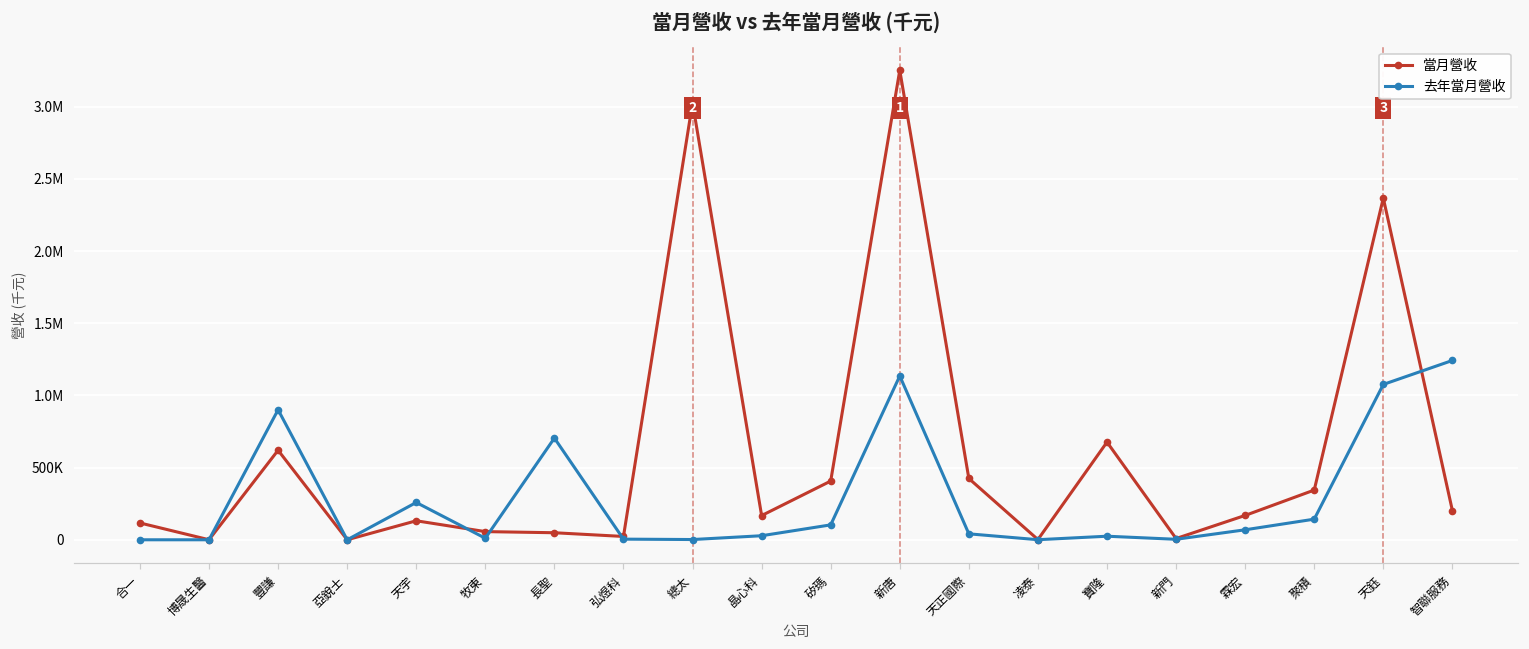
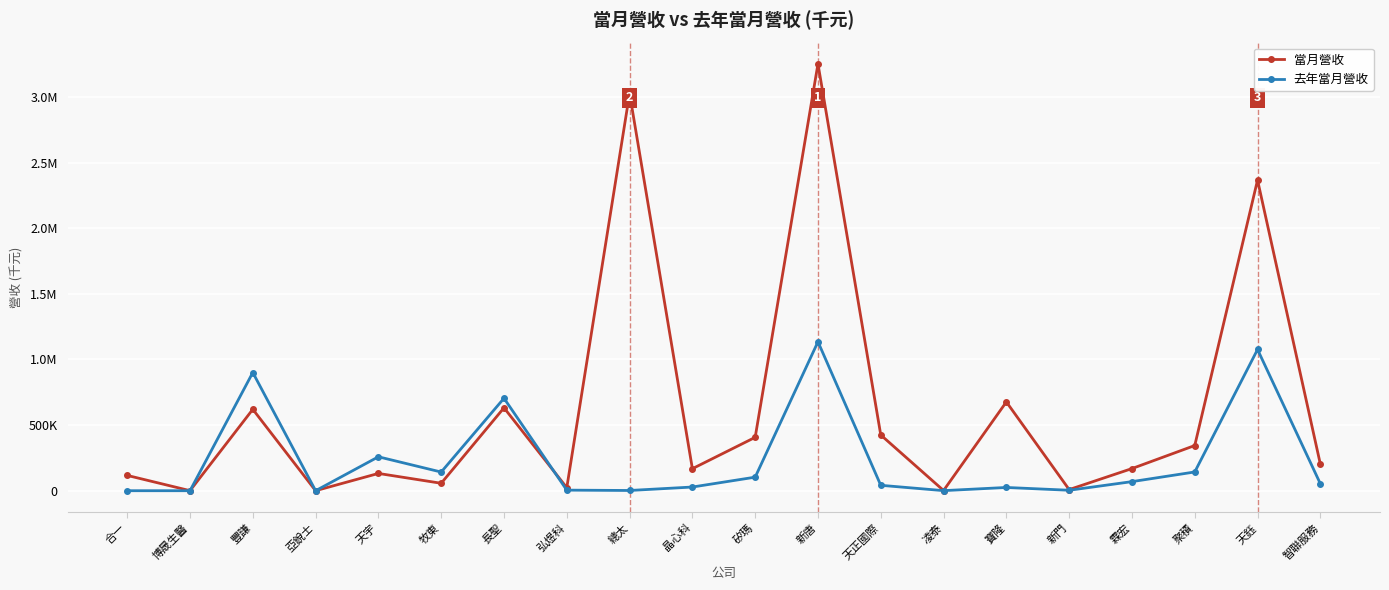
  {
    "當月營收": {
      "合一": 120000,
      "豐謙": 620000,
      "天宇": 130000,
      "牧東": 60000,
-     "長聖": 50000,
+     "長聖": 630000,
      "晶心科": 170000,
      "矽瑪": 410000,
      "新唐": 3250000,
      "天正國際": 420000,
      "寶隆": 680000,
      "霖宏": 170000,
      "聚積": 340000,
      "天鈺": 2370000,
      "智聯服務": 200000
    },
    "去年當月營收": {
      "合一": 0,
      "豐謙": 900000,
      "天宇": 260000,
-     "牧東": 10000,
+     "牧東": 140000,
      "長聖": 700000,
      "總太": 0,
      "晶心科": 30000,
      "矽瑪": 100000,
      "新唐": 1130000,
      "天正國際": 40000,
      "寶隆": 20000,
      "霖宏": 70000,
      "聚積": 140000,
      "天鈺": 1080000,
-     "智聯服務": 1240000
+     "智聯服務": 50000
    }
  }
